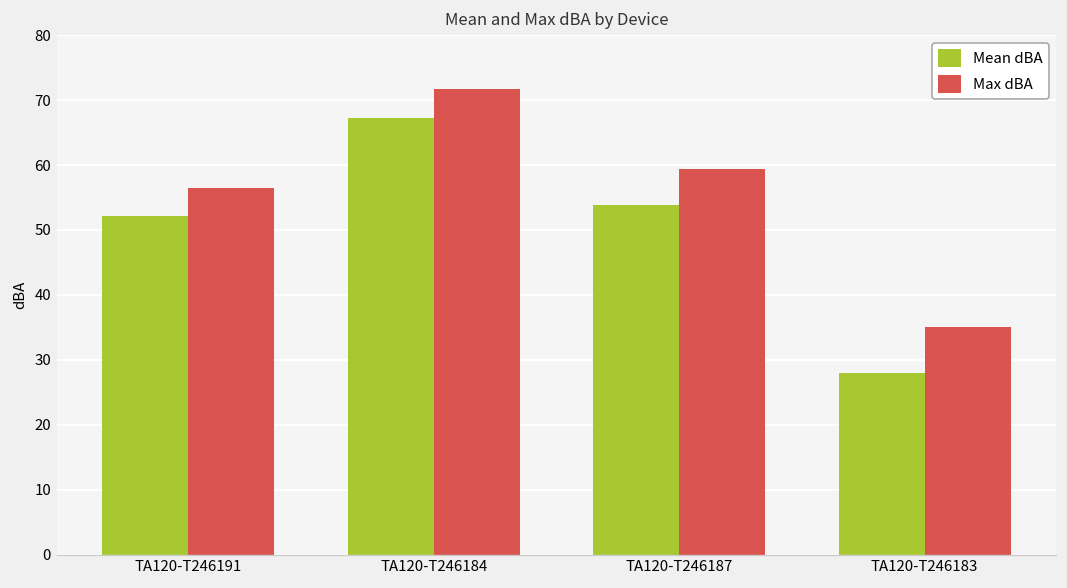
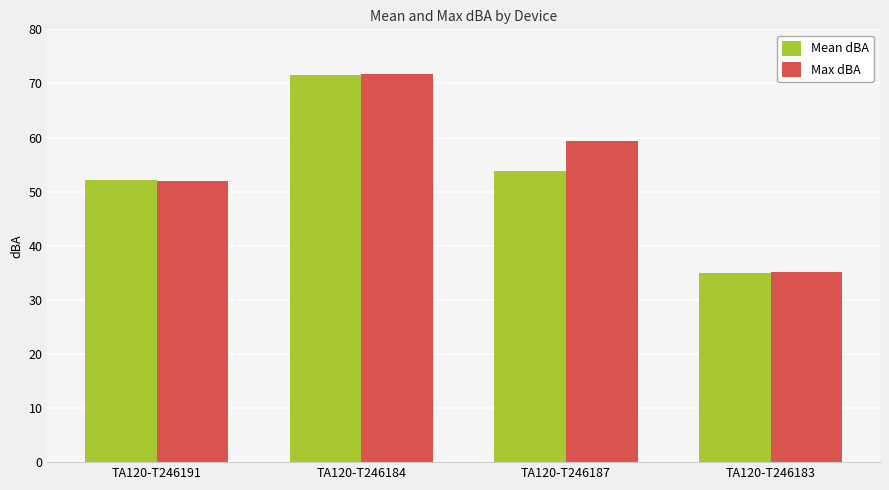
  {
    "Mean dBA": {
      "TA120-T246191": 52,
-     "TA120-T246184": 67,
+     "TA120-T246184": 72,
      "TA120-T246187": 54,
-     "TA120-T246183": 28
+     "TA120-T246183": 35
    },
    "Max dBA": {
-     "TA120-T246191": 56,
+     "TA120-T246191": 52,
      "TA120-T246184": 72,
      "TA120-T246187": 59,
      "TA120-T246183": 35
    }
  }
